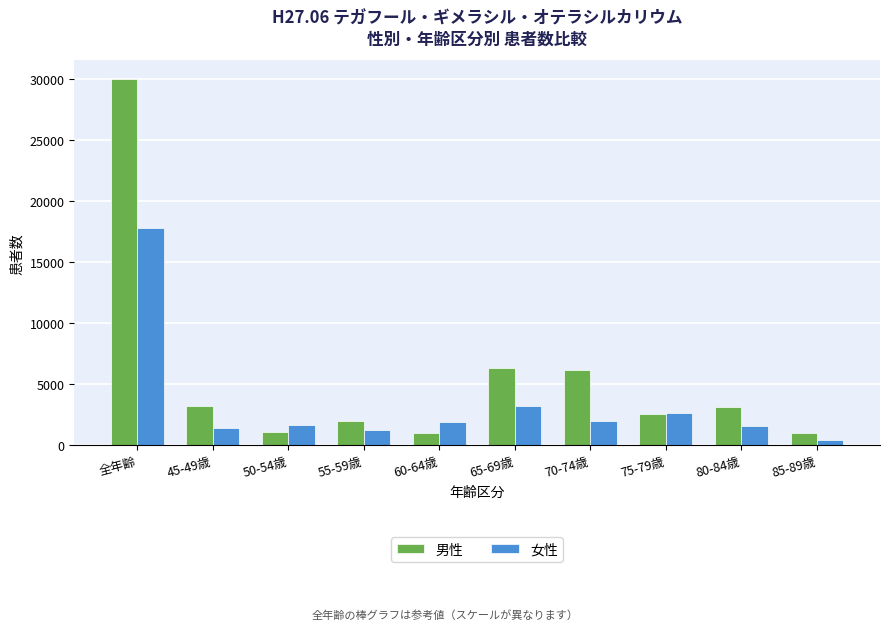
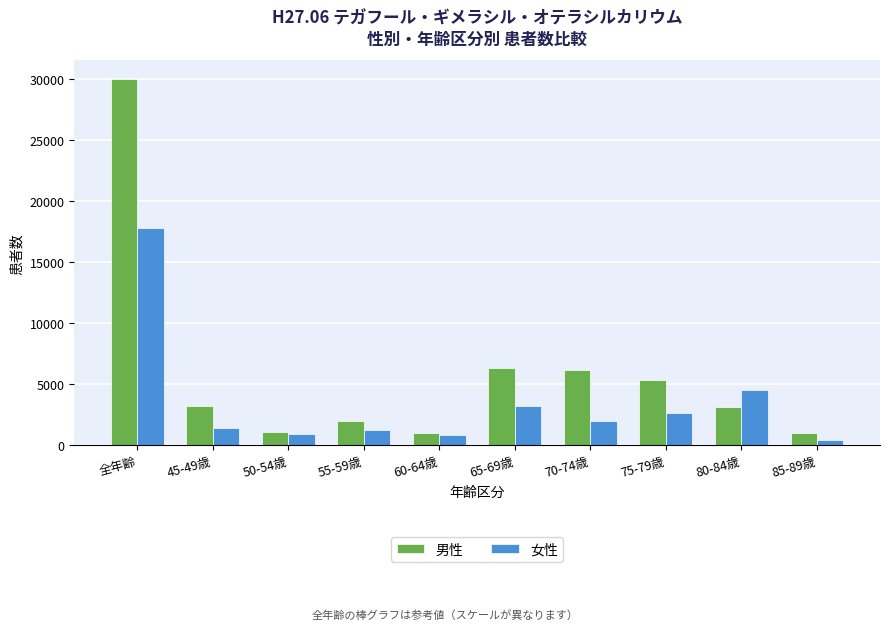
  {
    "男性": {
      "全年齢": 30000,
      "45-49歳": 3200,
      "50-54歳": 1100,
      "55-59歳": 2000,
      "60-64歳": 1000,
      "65-69歳": 6400,
      "70-74歳": 6200,
-     "75-79歳": 2600,
+     "75-79歳": 5400,
      "80-84歳": 3200,
      "85-89歳": 1000
    },
    "女性": {
      "全年齢": 17800,
      "45-49歳": 1400,
-     "50-54歳": 1700,
+     "50-54歳": 900,
      "55-59歳": 1200,
-     "60-64歳": 2000,
+     "60-64歳": 900,
      "65-69歳": 3200,
      "70-74歳": 2000,
      "75-79歳": 2700,
-     "80-84歳": 1600,
+     "80-84歳": 4500,
      "85-89歳": 500
    }
  }
